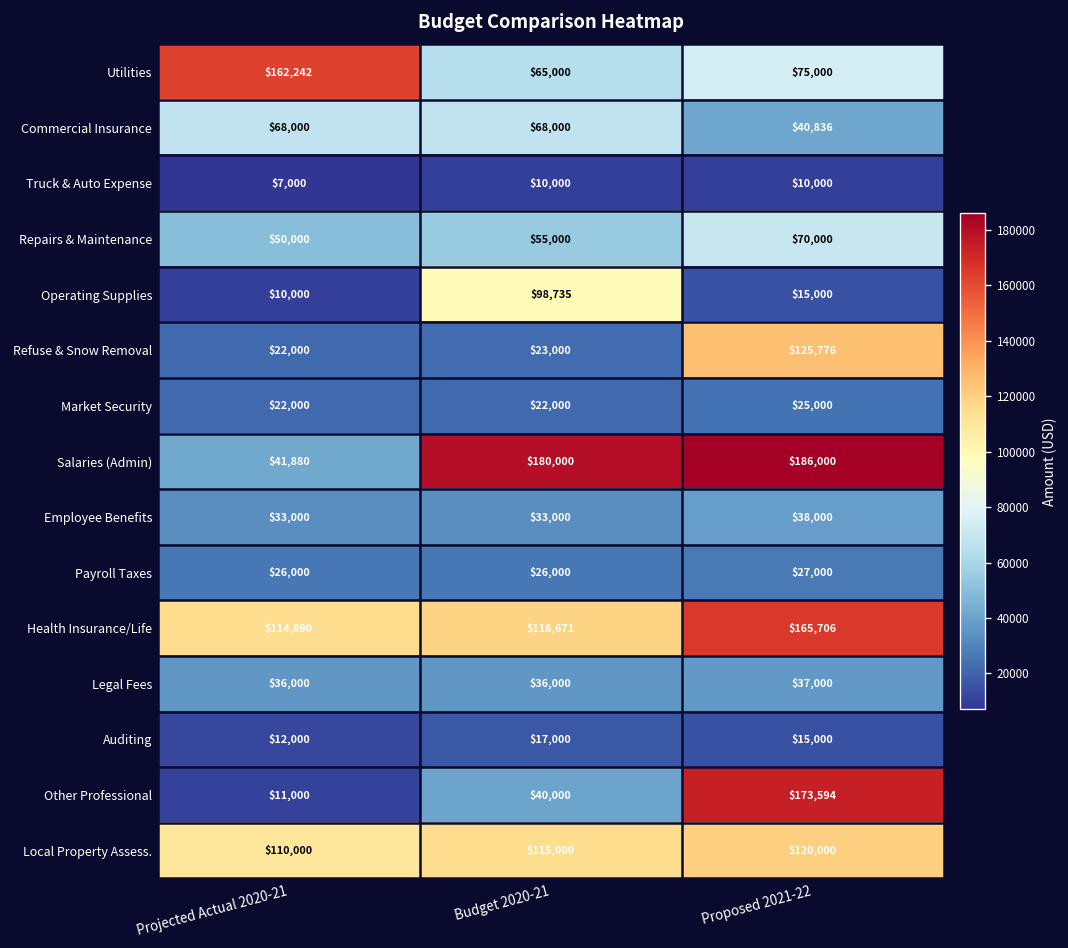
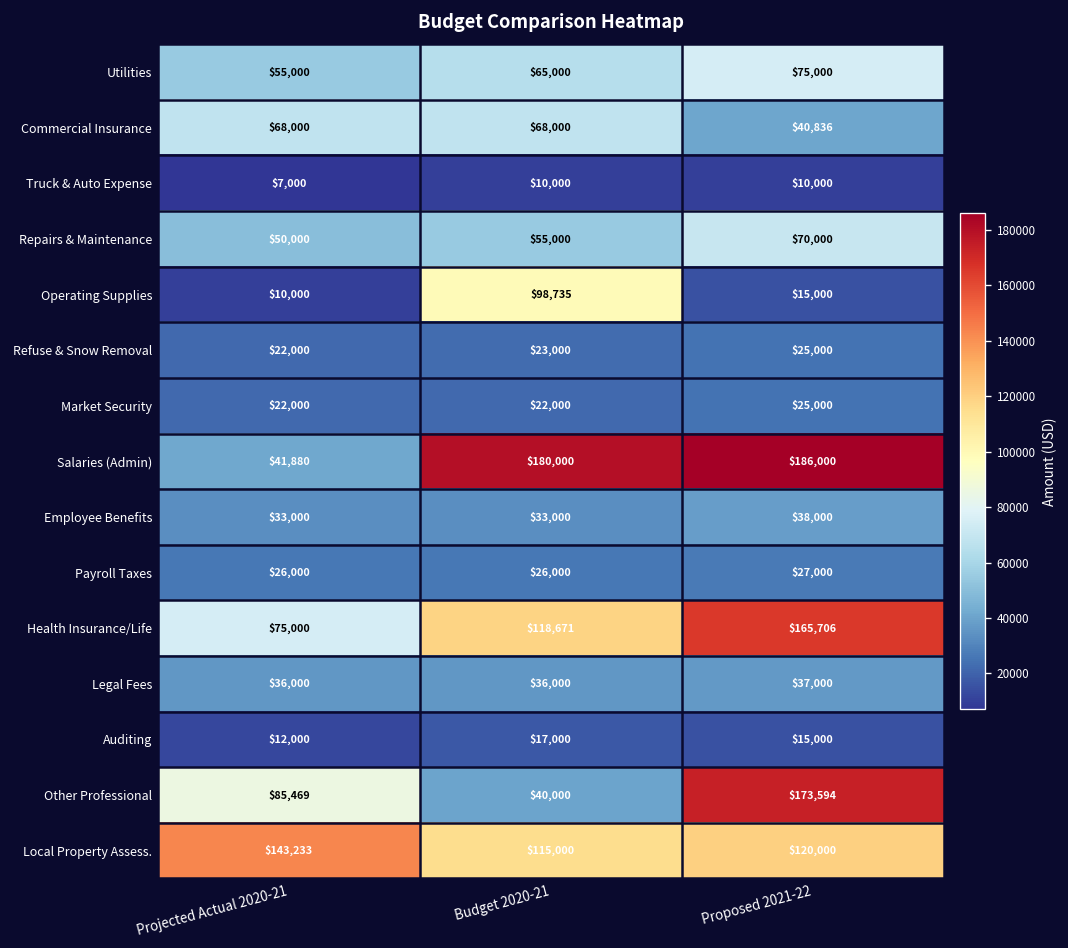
  {
    "Utilities": {
-     "Projected Actual 2020-21": "$162,242",
+     "Projected Actual 2020-21": "$55,000",
      "Budget 2020-21": "$65,000",
      "Proposed 2021-22": "$75,000"
    },
    "Commercial Insurance": {
      "Projected Actual 2020-21": "$68,000",
      "Budget 2020-21": "$68,000",
      "Proposed 2021-22": "$40,836"
    },
    "Truck & Auto Expense": {
      "Projected Actual 2020-21": "$7,000",
      "Budget 2020-21": "$10,000",
      "Proposed 2021-22": "$10,000"
    },
    "Repairs & Maintenance": {
      "Projected Actual 2020-21": "$50,000",
      "Budget 2020-21": "$55,000",
      "Proposed 2021-22": "$70,000"
    },
    "Operating Supplies": {
      "Projected Actual 2020-21": "$10,000",
      "Budget 2020-21": "$98,735",
      "Proposed 2021-22": "$15,000"
    },
    "Refuse & Snow Removal": {
      "Projected Actual 2020-21": "$22,000",
      "Budget 2020-21": "$23,000",
-     "Proposed 2021-22": "$125,776"
+     "Proposed 2021-22": "$25,000"
    },
    "Market Security": {
      "Projected Actual 2020-21": "$22,000",
      "Budget 2020-21": "$22,000",
      "Proposed 2021-22": "$25,000"
    },
    "Salaries (Admin)": {
      "Projected Actual 2020-21": "$41,880",
      "Budget 2020-21": "$180,000",
      "Proposed 2021-22": "$186,000"
    },
    "Employee Benefits": {
      "Projected Actual 2020-21": "$33,000",
      "Budget 2020-21": "$33,000",
      "Proposed 2021-22": "$38,000"
    },
    "Payroll Taxes": {
      "Projected Actual 2020-21": "$26,000",
      "Budget 2020-21": "$26,000",
      "Proposed 2021-22": "$27,000"
    },
    "Health Insurance/Life": {
-     "Projected Actual 2020-21": "$114,890",
+     "Projected Actual 2020-21": "$75,000",
      "Budget 2020-21": "$118,671",
      "Proposed 2021-22": "$165,706"
    },
    "Legal Fees": {
      "Projected Actual 2020-21": "$36,000",
      "Budget 2020-21": "$36,000",
      "Proposed 2021-22": "$37,000"
    },
    "Auditing": {
      "Projected Actual 2020-21": "$12,000",
      "Budget 2020-21": "$17,000",
      "Proposed 2021-22": "$15,000"
    },
    "Other Professional": {
-     "Projected Actual 2020-21": "$11,000",
+     "Projected Actual 2020-21": "$85,469",
      "Budget 2020-21": "$40,000",
      "Proposed 2021-22": "$173,594"
    },
    "Local Property Assess.": {
-     "Projected Actual 2020-21": "$110,000",
+     "Projected Actual 2020-21": "$143,233",
      "Budget 2020-21": "$115,000",
      "Proposed 2021-22": "$120,000"
    }
  }
